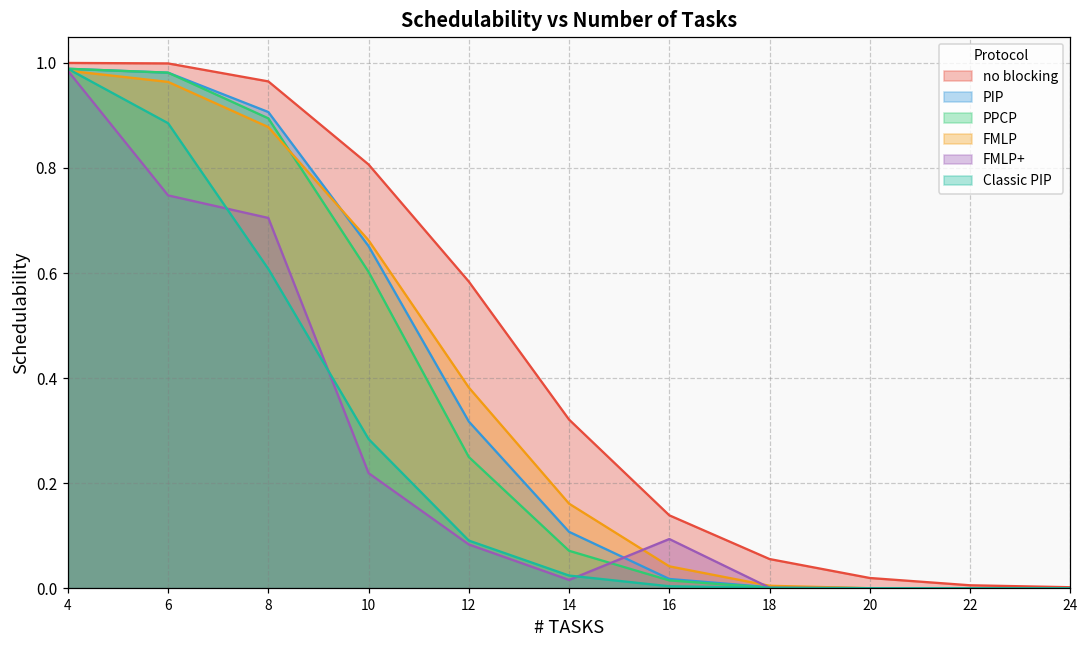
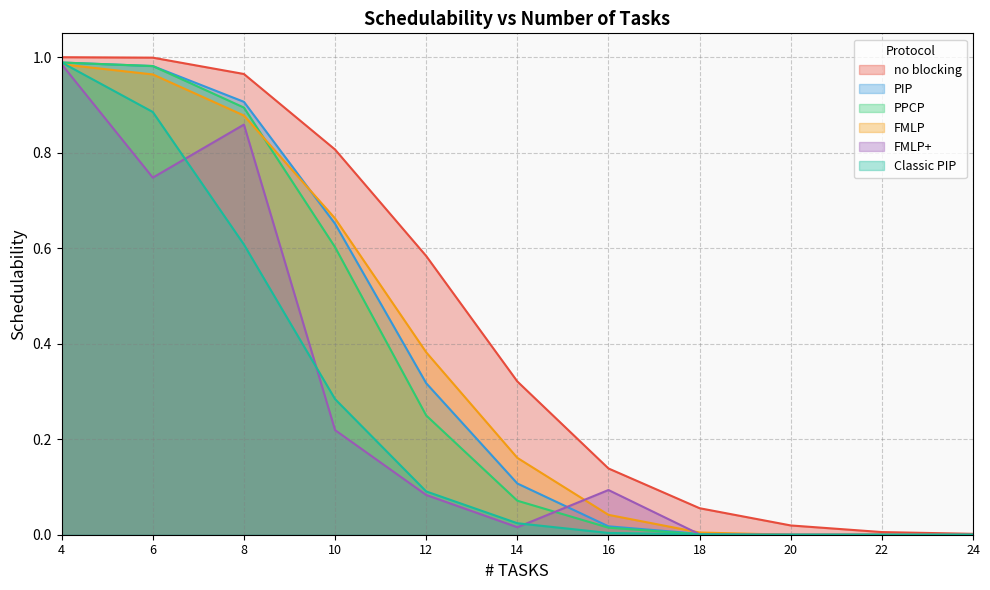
  {
    "FMLP+": {
      "6": 0.75,
-     "8": 0.70,
+     "8": 0.86,
      "10": 0.22,
      "12": 0.08,
      "14": 0.02,
      "16": 0.09
    }
  }
